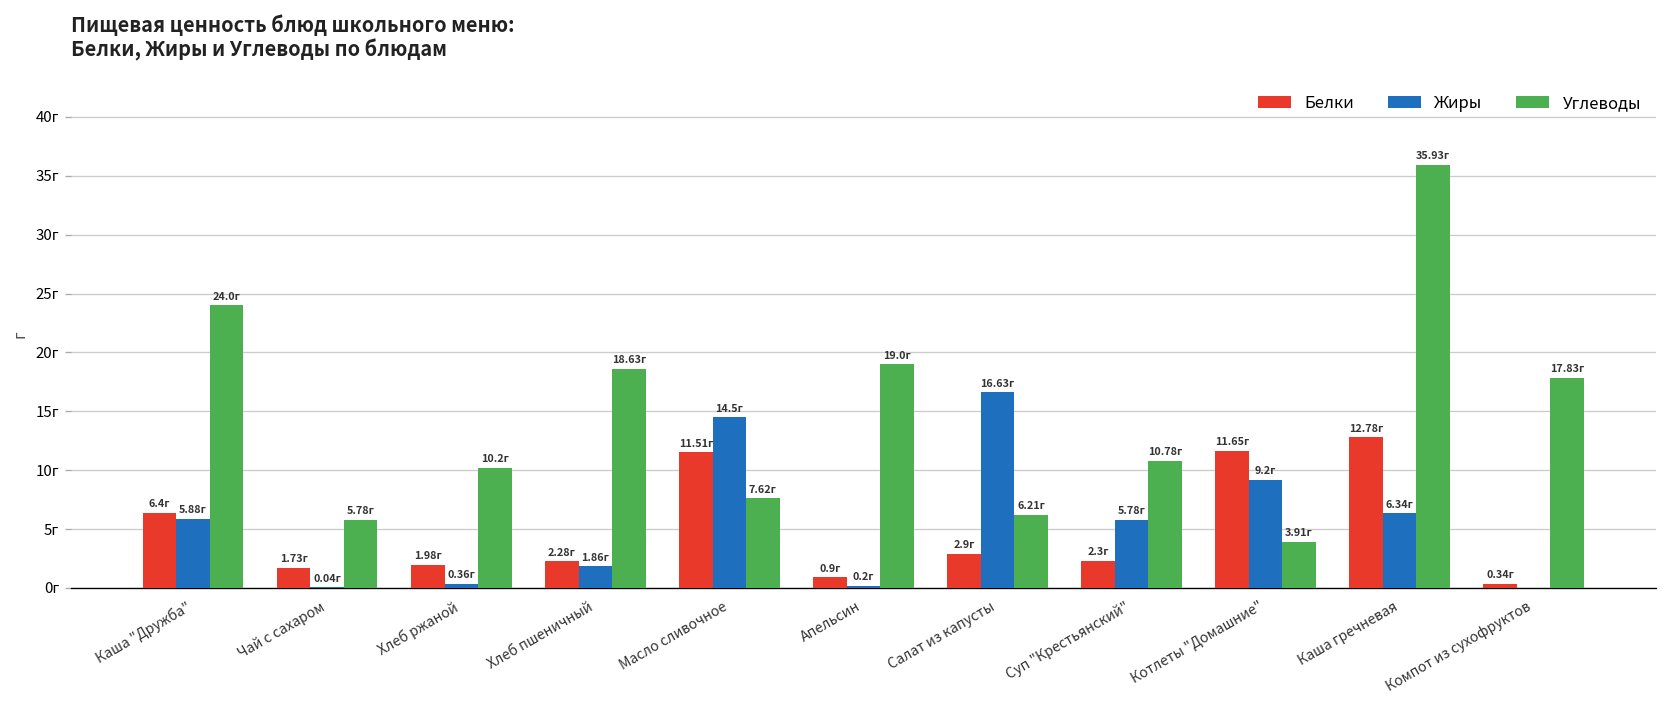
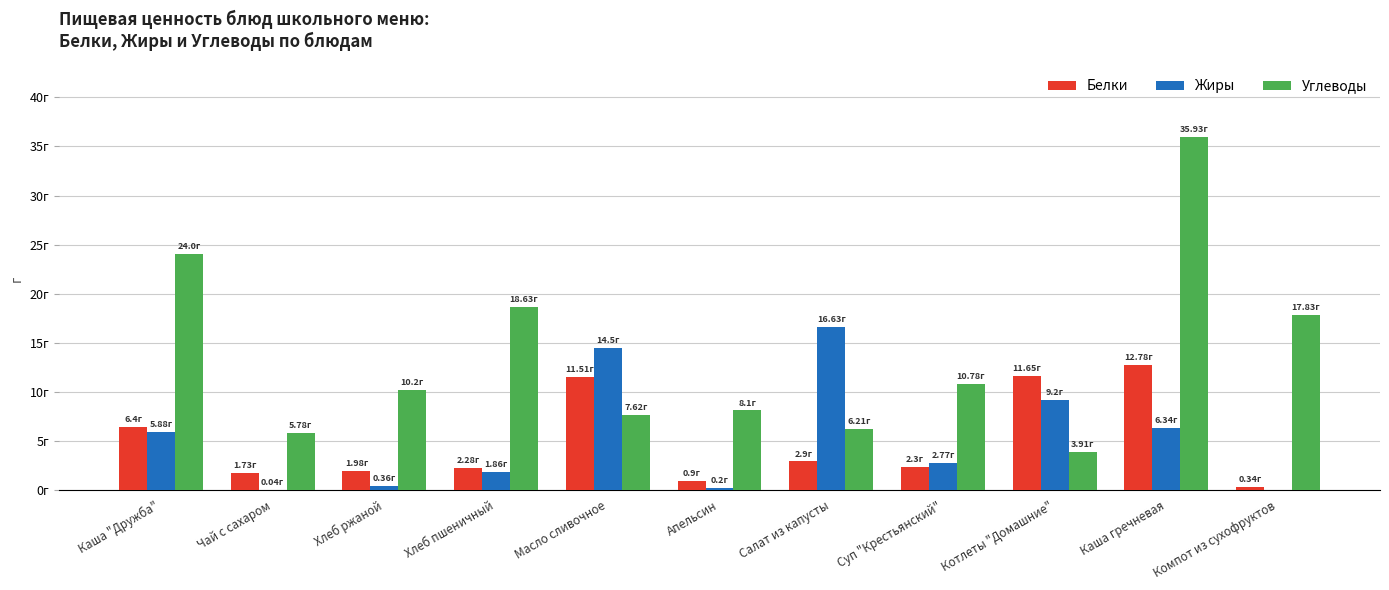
  {
    "Белки": {
      "Каша \"Дружба\"": "6.4г",
      "Чай с сахаром": "1.73г",
      "Хлеб ржаной": "1.98г",
      "Хлеб пшеничный": "2.28г",
      "Масло сливочное": "11.51г",
      "Апельсин": "0.9г",
      "Салат из капусты": "2.9г",
      "Суп \"Крестьянский\"": "2.3г",
      "Котлеты \"Домашние\"": "11.65г",
      "Каша гречневая": "12.78г",
      "Компот из сухофруктов": "0.34г"
    },
    "Жиры": {
      "Каша \"Дружба\"": "5.88г",
      "Чай с сахаром": "0.04г",
      "Хлеб ржаной": "0.36г",
      "Хлеб пшеничный": "1.86г",
      "Масло сливочное": "14.5г",
      "Апельсин": "0.2г",
      "Салат из капусты": "16.63г",
-     "Суп \"Крестьянский\"": "5.78г",
+     "Суп \"Крестьянский\"": "2.77г",
      "Котлеты \"Домашние\"": "9.2г",
      "Каша гречневая": "6.34г"
    },
    "Углеводы": {
      "Каша \"Дружба\"": "24.0г",
      "Чай с сахаром": "5.78г",
      "Хлеб ржаной": "10.2г",
      "Хлеб пшеничный": "18.63г",
      "Масло сливочное": "7.62г",
-     "Апельсин": "19.0г",
+     "Апельсин": "8.1г",
      "Салат из капусты": "6.21г",
      "Суп \"Крестьянский\"": "10.78г",
      "Котлеты \"Домашние\"": "3.91г",
      "Каша гречневая": "35.93г",
      "Компот из сухофруктов": "17.83г"
    }
  }
